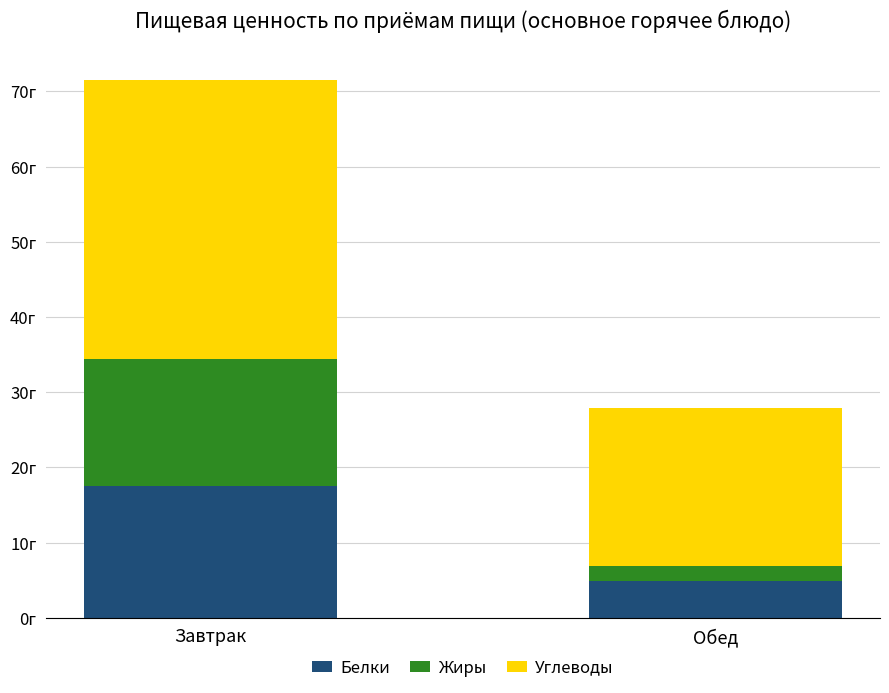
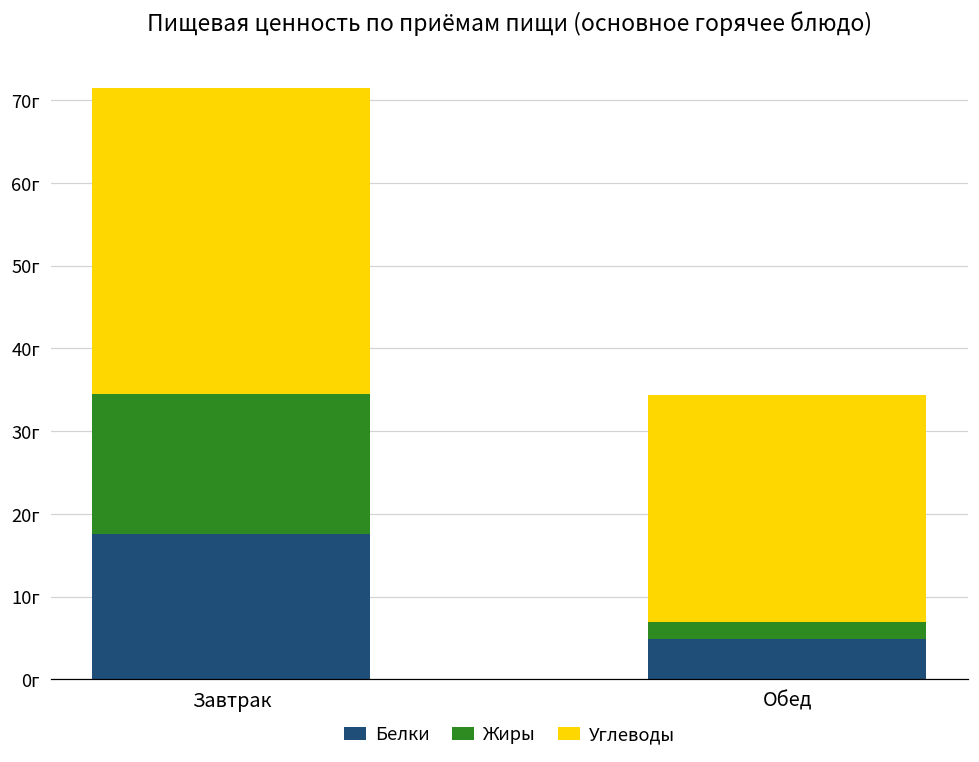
  {
    "Белки": {
      "Завтрак": "18г",
      "Обед": "5г"
    },
    "Жиры": {
      "Завтрак": "17г",
      "Обед": "2г"
    },
    "Углеводы": {
      "Завтрак": "37г",
-     "Обед": "21г"
+     "Обед": "27г"
    }
  }
